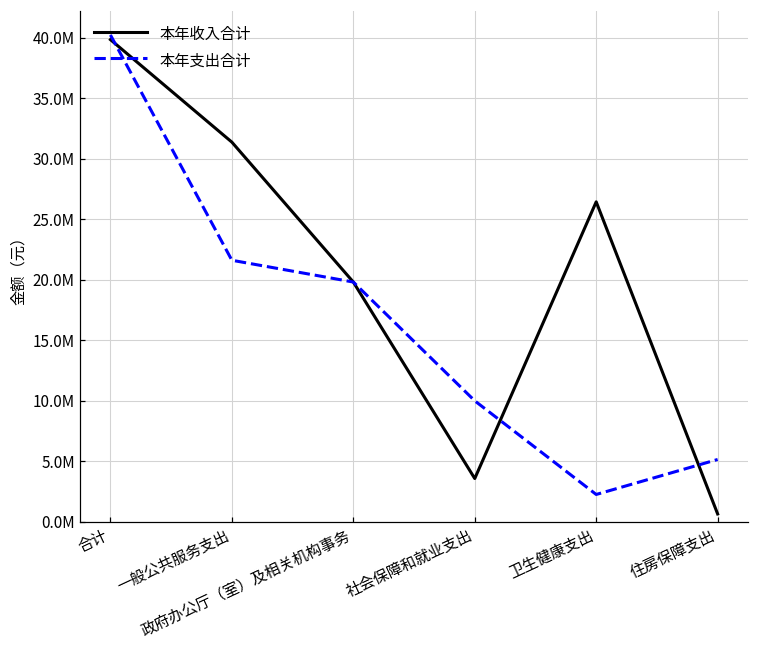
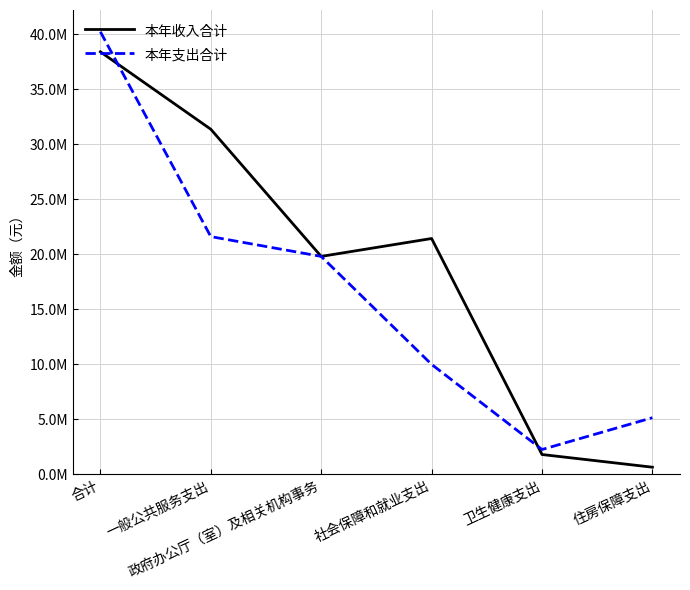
  {
    "本年收入合计": {
-     "合计": 39800000,
+     "合计": 38400000,
      "一般公共服务支出": 31400000,
-     "社会保障和就业支出": 3600000,
-     "卫生健康支出": 26400000,
+     "社会保障和就业支出": 21400000,
+     "卫生健康支出": 1800000,
      "住房保障支出": 700000
    },
    "本年支出合计": {
      "合计": 40200000,
      "一般公共服务支出": 21600000,
      "社会保障和就业支出": 10000000,
      "卫生健康支出": 2300000,
      "住房保障支出": 5200000
    }
  }
